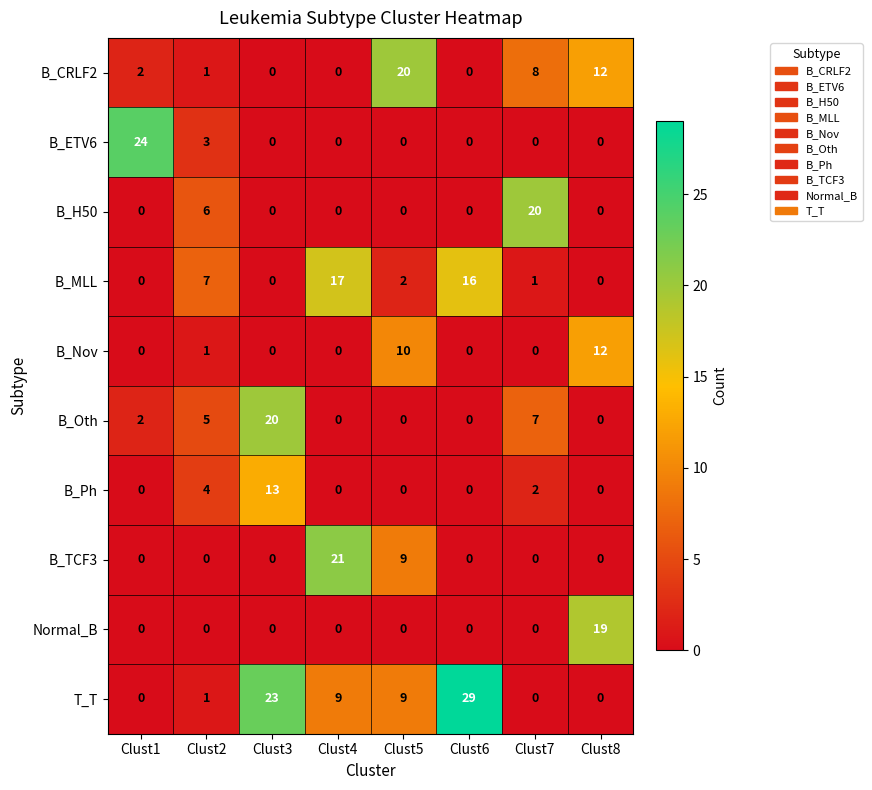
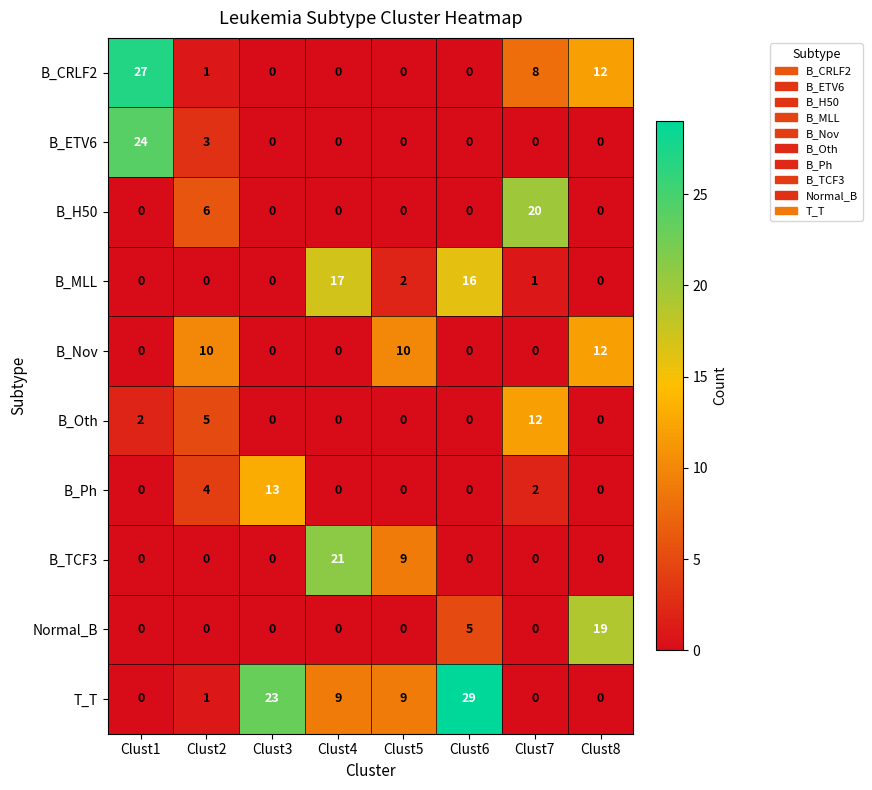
  {
    "B_CRLF2": {
-     "Clust1": 2,
+     "Clust1": 27,
      "Clust2": 1,
      "Clust3": 0,
      "Clust4": 0,
-     "Clust5": 20,
+     "Clust5": 0,
      "Clust6": 0,
      "Clust7": 8,
      "Clust8": 12
    },
    "B_ETV6": {
      "Clust1": 24,
      "Clust2": 3,
      "Clust3": 0,
      "Clust4": 0,
      "Clust5": 0,
      "Clust6": 0,
      "Clust7": 0,
      "Clust8": 0
    },
    "B_H50": {
      "Clust1": 0,
      "Clust2": 6,
      "Clust3": 0,
      "Clust4": 0,
      "Clust5": 0,
      "Clust6": 0,
      "Clust7": 20,
      "Clust8": 0
    },
    "B_MLL": {
      "Clust1": 0,
-     "Clust2": 7,
+     "Clust2": 0,
      "Clust3": 0,
      "Clust4": 17,
      "Clust5": 2,
      "Clust6": 16,
      "Clust7": 1,
      "Clust8": 0
    },
    "B_Nov": {
      "Clust1": 0,
-     "Clust2": 1,
+     "Clust2": 10,
      "Clust3": 0,
      "Clust4": 0,
      "Clust5": 10,
      "Clust6": 0,
      "Clust7": 0,
      "Clust8": 12
    },
    "B_Oth": {
      "Clust1": 2,
      "Clust2": 5,
-     "Clust3": 20,
+     "Clust3": 0,
      "Clust4": 0,
      "Clust5": 0,
      "Clust6": 0,
-     "Clust7": 7,
+     "Clust7": 12,
      "Clust8": 0
    },
    "B_Ph": {
      "Clust1": 0,
      "Clust2": 4,
      "Clust3": 13,
      "Clust4": 0,
      "Clust5": 0,
      "Clust6": 0,
      "Clust7": 2,
      "Clust8": 0
    },
    "B_TCF3": {
      "Clust1": 0,
      "Clust2": 0,
      "Clust3": 0,
      "Clust4": 21,
      "Clust5": 9,
      "Clust6": 0,
      "Clust7": 0,
      "Clust8": 0
    },
    "Normal_B": {
      "Clust1": 0,
      "Clust2": 0,
      "Clust3": 0,
      "Clust4": 0,
      "Clust5": 0,
-     "Clust6": 0,
+     "Clust6": 5,
      "Clust7": 0,
      "Clust8": 19
    },
    "T_T": {
      "Clust1": 0,
      "Clust2": 1,
      "Clust3": 23,
      "Clust4": 9,
      "Clust5": 9,
      "Clust6": 29,
      "Clust7": 0,
      "Clust8": 0
    }
  }
